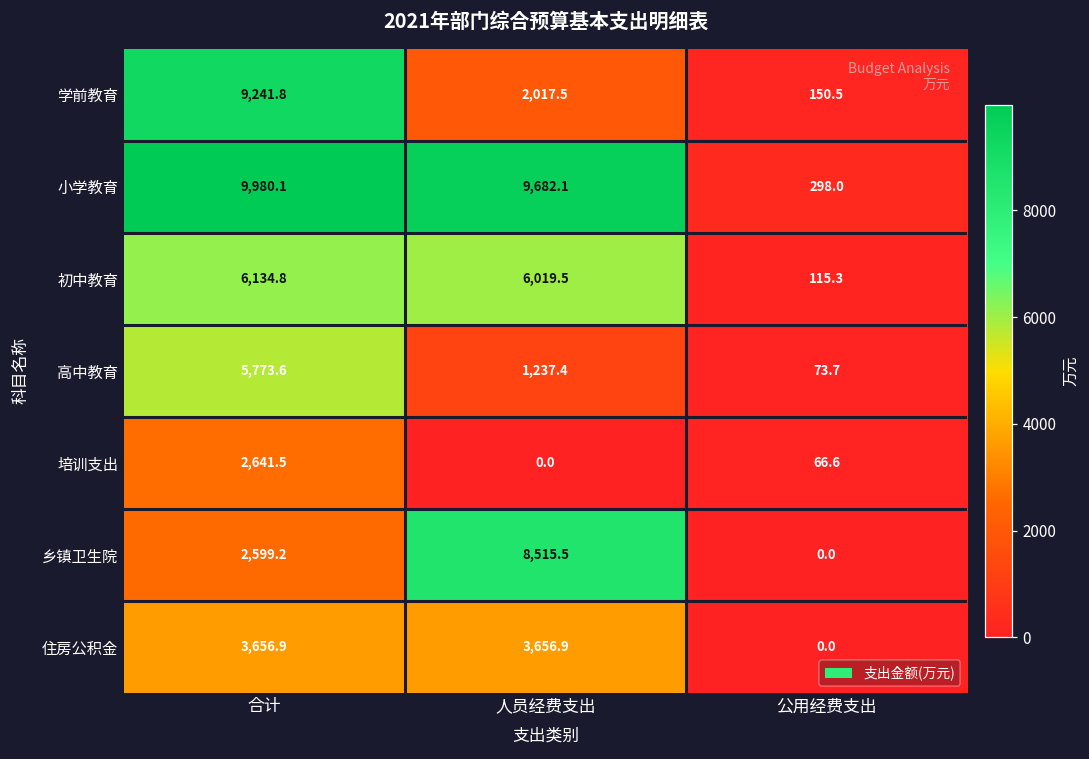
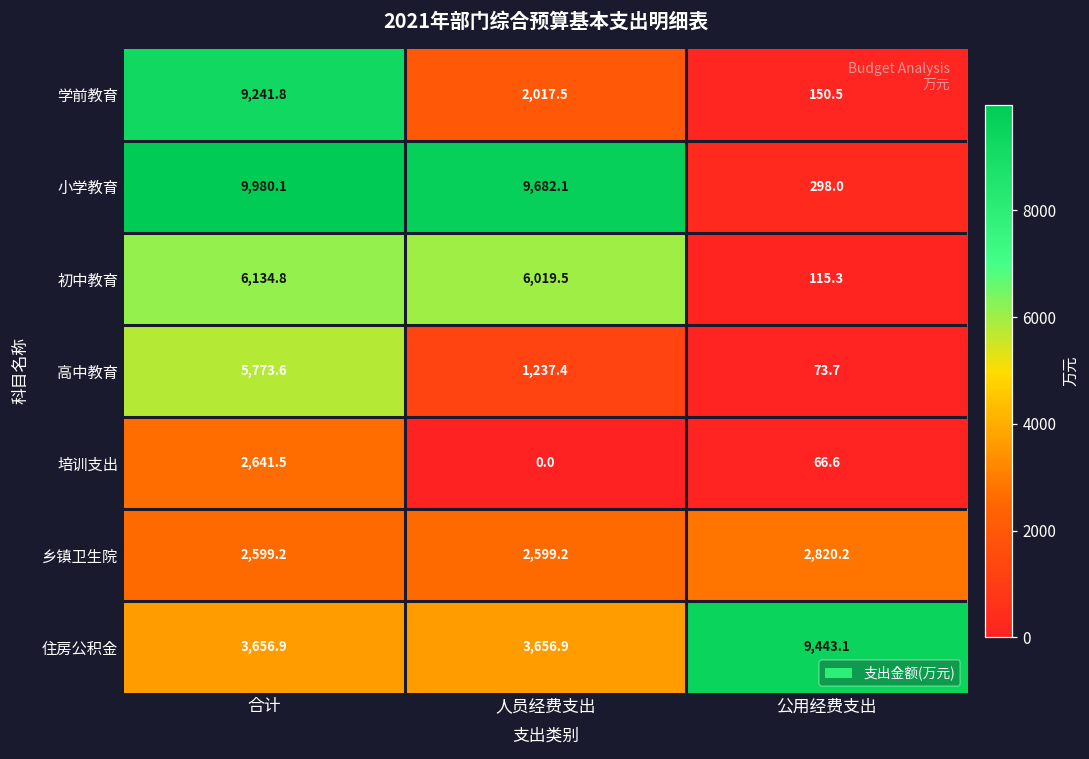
  {
    "学前教育": {
      "合计": "9,241.8",
      "人员经费支出": "2,017.5"
    },
    "小学教育": {
      "合计": "9,980.1",
      "人员经费支出": "9,682.1",
      "公用经费支出": "298.0"
    },
    "初中教育": {
      "合计": "6,134.8",
      "人员经费支出": "6,019.5",
      "公用经费支出": "115.3"
    },
    "高中教育": {
      "合计": "5,773.6",
      "人员经费支出": "1,237.4",
      "公用经费支出": "73.7"
    },
    "培训支出": {
      "合计": "2,641.5",
      "人员经费支出": "0.0",
      "公用经费支出": "66.6"
    },
    "乡镇卫生院": {
      "合计": "2,599.2",
-     "人员经费支出": "8,515.5",
-     "公用经费支出": "0.0"
+     "人员经费支出": "2,599.2",
+     "公用经费支出": "2,820.2"
    },
    "住房公积金": {
      "合计": "3,656.9",
      "人员经费支出": "3,656.9",
-     "公用经费支出": "0.0"
+     "公用经费支出": "9,443.1"
    }
  }
